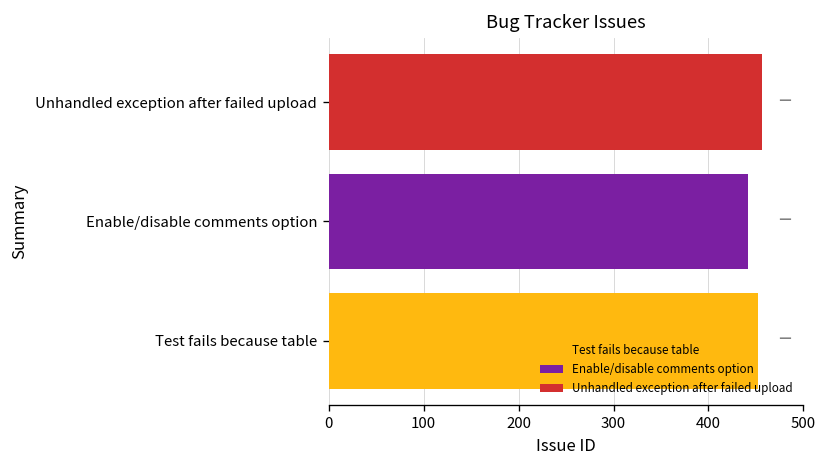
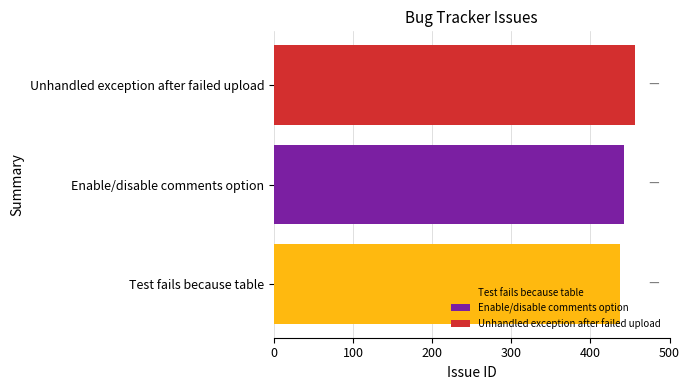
  {
    "Unhandled exception after failed upload": 460,
    "Enable/disable comments option": 440,
-   "Test fails because table": 450
+   "Test fails because table": 440
  }
